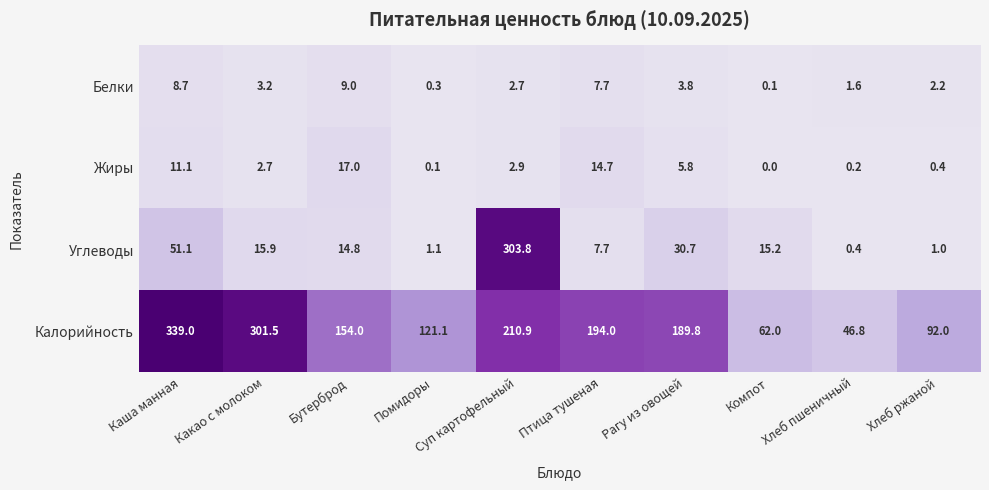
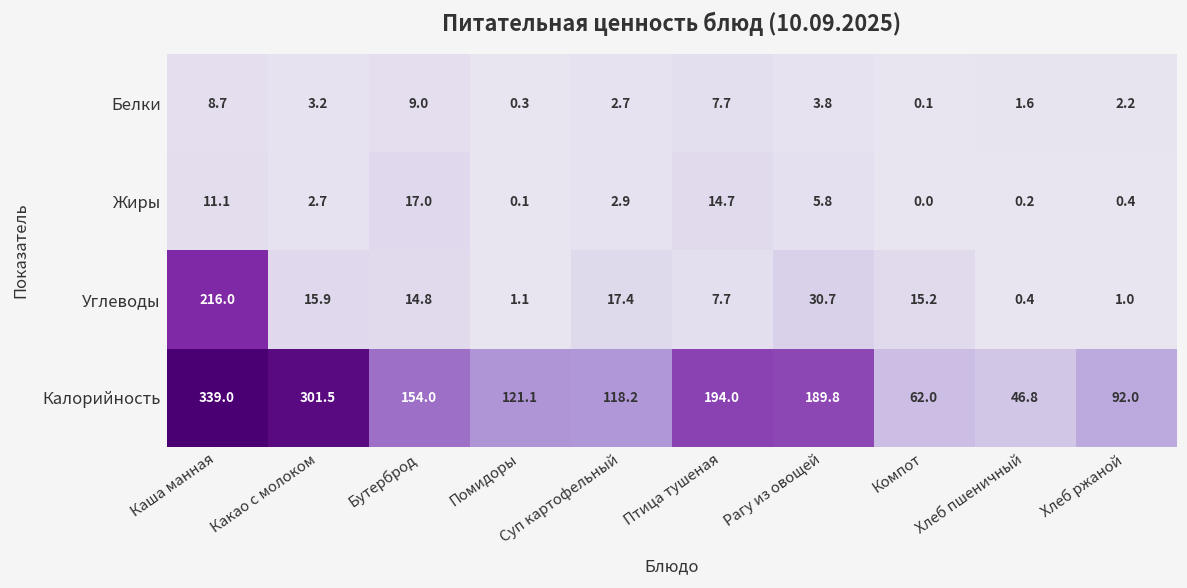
  {
    "Белки": {
      "Каша манная": 8.7,
      "Какао с молоком": 3.2,
      "Бутерброд": 9.0,
      "Помидоры": 0.3,
      "Суп картофельный": 2.7,
      "Птица тушеная": 7.7,
      "Рагу из овощей": 3.8,
      "Компот": 0.1,
      "Хлеб пшеничный": 1.6,
      "Хлеб ржаной": 2.2
    },
    "Жиры": {
      "Каша манная": 11.1,
      "Какао с молоком": 2.7,
      "Бутерброд": 17.0,
      "Помидоры": 0.1,
      "Суп картофельный": 2.9,
      "Птица тушеная": 14.7,
      "Рагу из овощей": 5.8,
      "Компот": 0.0,
      "Хлеб пшеничный": 0.2,
      "Хлеб ржаной": 0.4
    },
    "Углеводы": {
-     "Каша манная": 51.1,
+     "Каша манная": 216.0,
      "Какао с молоком": 15.9,
      "Бутерброд": 14.8,
      "Помидоры": 1.1,
-     "Суп картофельный": 303.8,
+     "Суп картофельный": 17.4,
      "Птица тушеная": 7.7,
      "Рагу из овощей": 30.7,
      "Компот": 15.2,
      "Хлеб пшеничный": 0.4,
      "Хлеб ржаной": 1.0
    },
    "Калорийность": {
      "Каша манная": 339.0,
      "Какао с молоком": 301.5,
      "Бутерброд": 154.0,
      "Помидоры": 121.1,
-     "Суп картофельный": 210.9,
+     "Суп картофельный": 118.2,
      "Птица тушеная": 194.0,
      "Рагу из овощей": 189.8,
      "Компот": 62.0,
      "Хлеб пшеничный": 46.8,
      "Хлеб ржаной": 92.0
    }
  }
